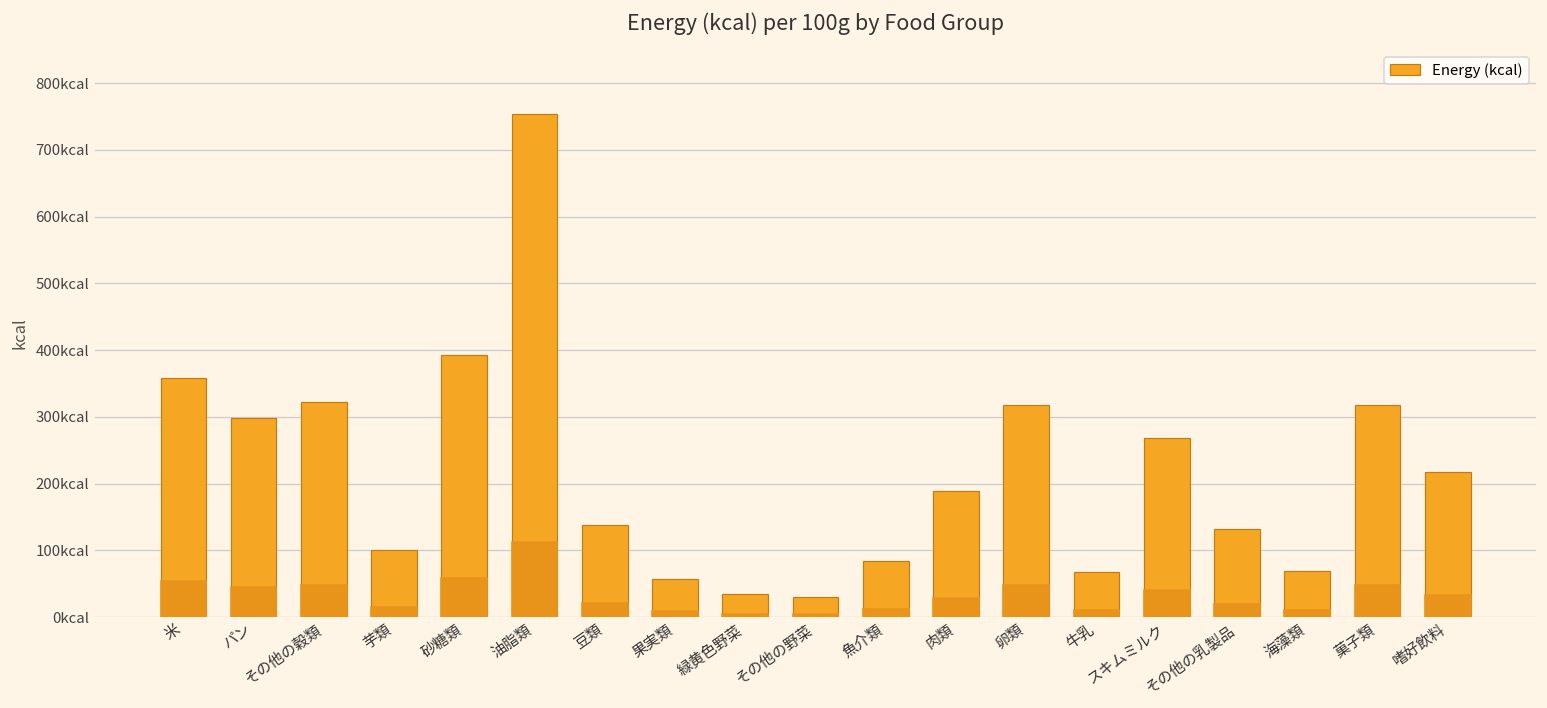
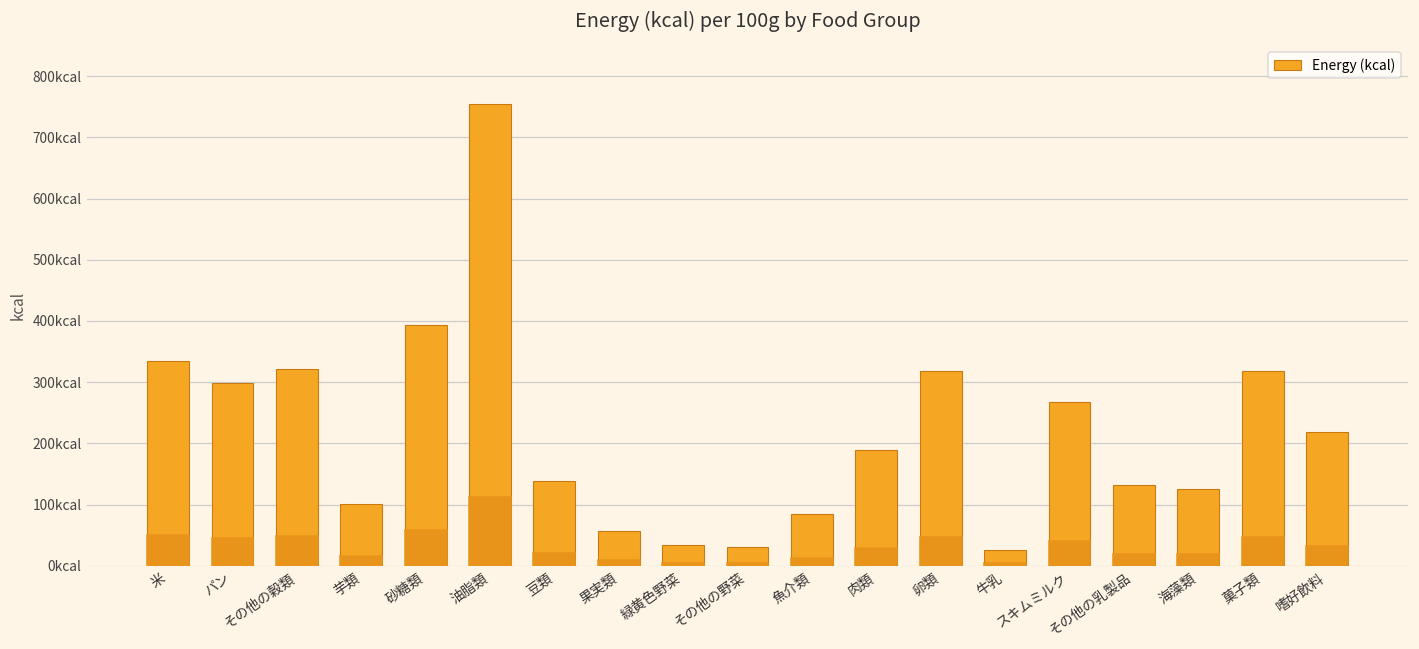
  {
-   "米": "360kcal",
+   "米": "340kcal",
    "パン": "300kcal",
    "その他の穀類": "320kcal",
    "芋類": "100kcal",
    "砂糖類": "390kcal",
    "油脂類": "750kcal",
    "豆類": "140kcal",
    "果実類": "60kcal",
    "緑黄色野菜": "30kcal",
    "その他の野菜": "30kcal",
    "魚介類": "80kcal",
    "肉類": "190kcal",
    "卵類": "320kcal",
-   "牛乳": "70kcal",
+   "牛乳": "30kcal",
    "スキムミルク": "270kcal",
    "その他の乳製品": "130kcal",
-   "海藻類": "70kcal",
+   "海藻類": "130kcal",
    "菓子類": "320kcal",
    "嗜好飲料": "220kcal"
  }
